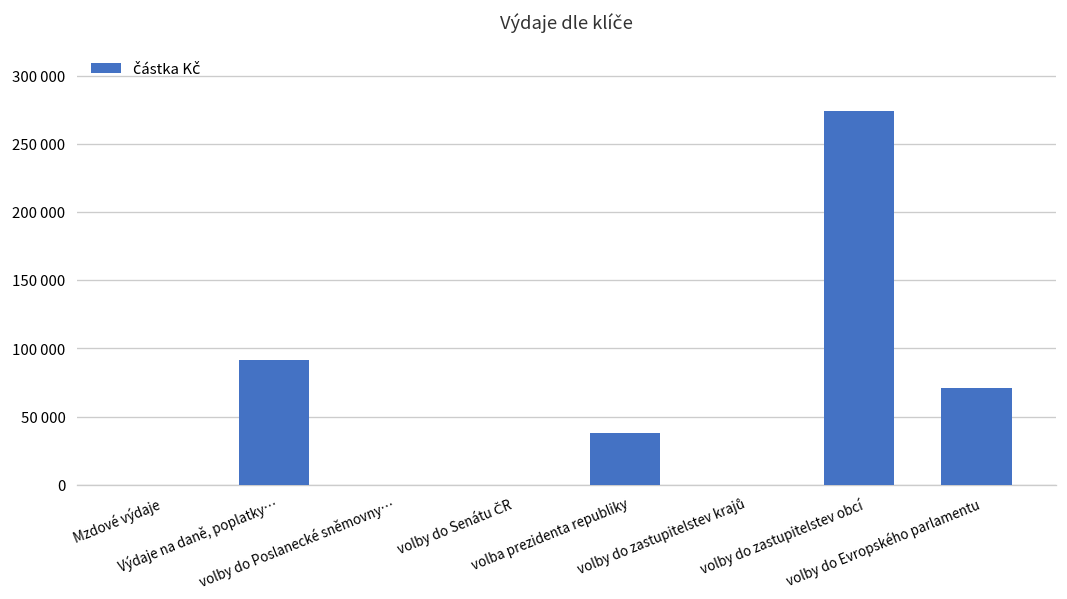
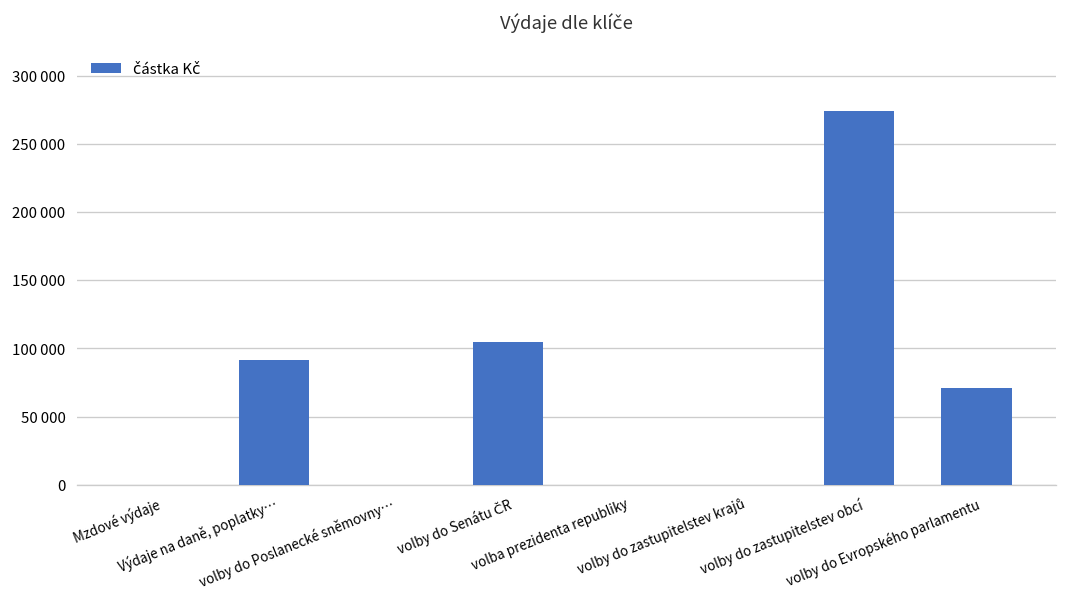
  {
    "Mzdové výdaje": 0,
    "Výdaje na daně, poplatky…": 91000,
    "volby do Poslanecké sněmovny…": 0,
-   "volby do Senátu ČR": 0,
-   "volba prezidenta republiky": 38000,
+   "volby do Senátu ČR": 104000,
+   "volba prezidenta republiky": 0,
    "volby do zastupitelstev krajů": 0,
    "volby do zastupitelstev obcí": 274000,
    "volby do Evropského parlamentu": 71000
  }
